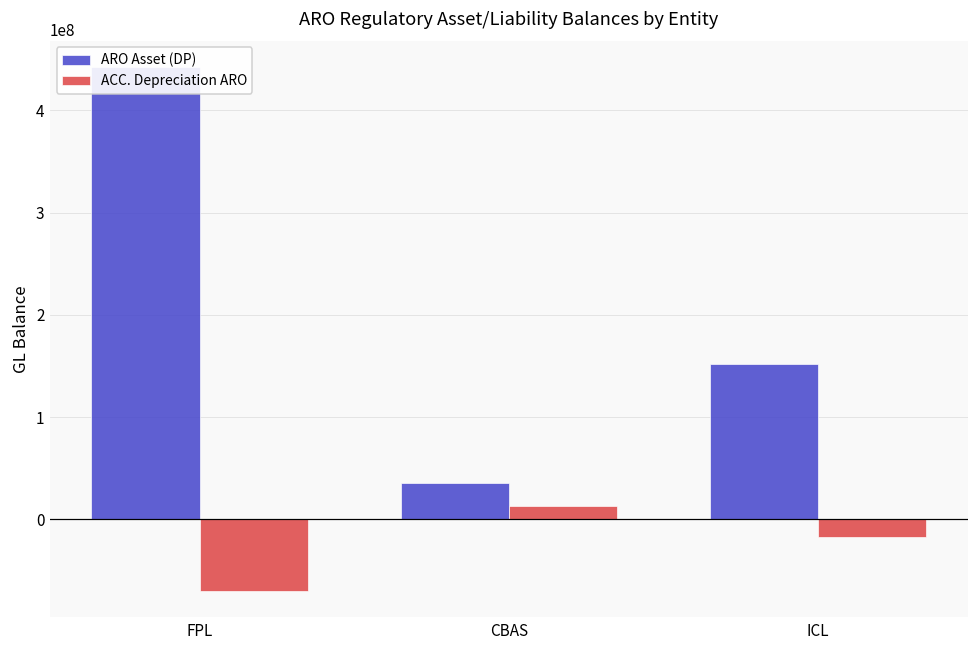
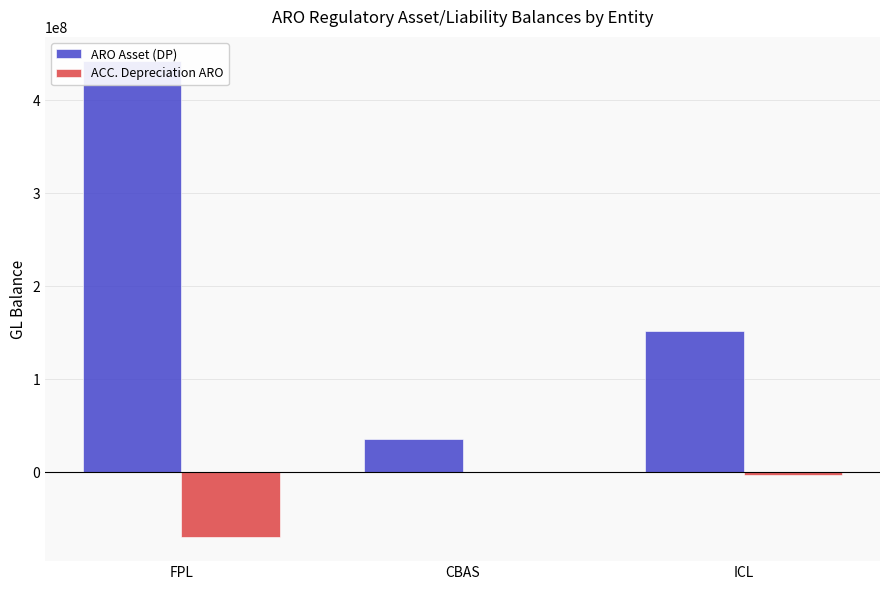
  {
    "ARO Asset (DP)": {
      "CBAS": 40000000,
      "ICL": 150000000
    },
    "ACC. Depreciation ARO": {
      "FPL": -70000000,
-     "CBAS": 10000000,
-     "ICL": -20000000
+     "CBAS": 0,
+     "ICL": 0
    }
  }
